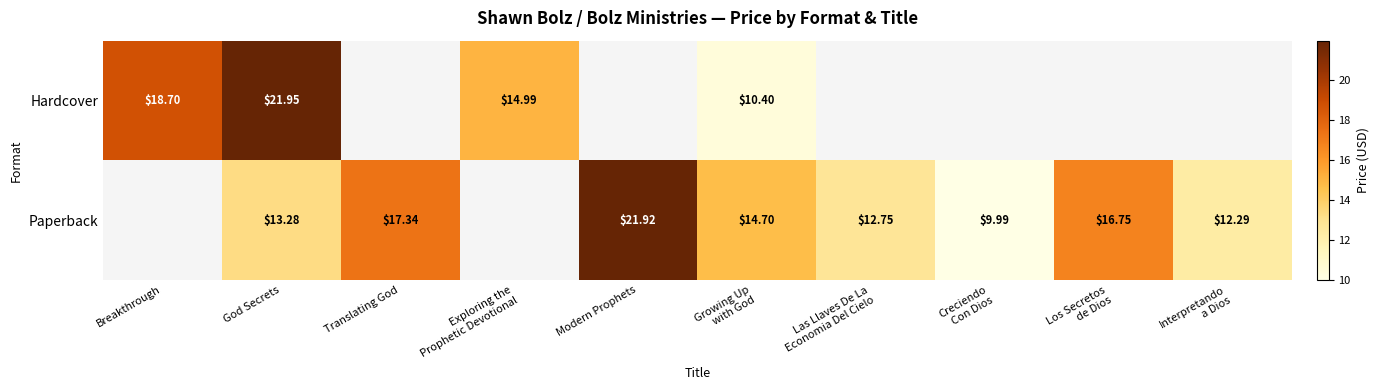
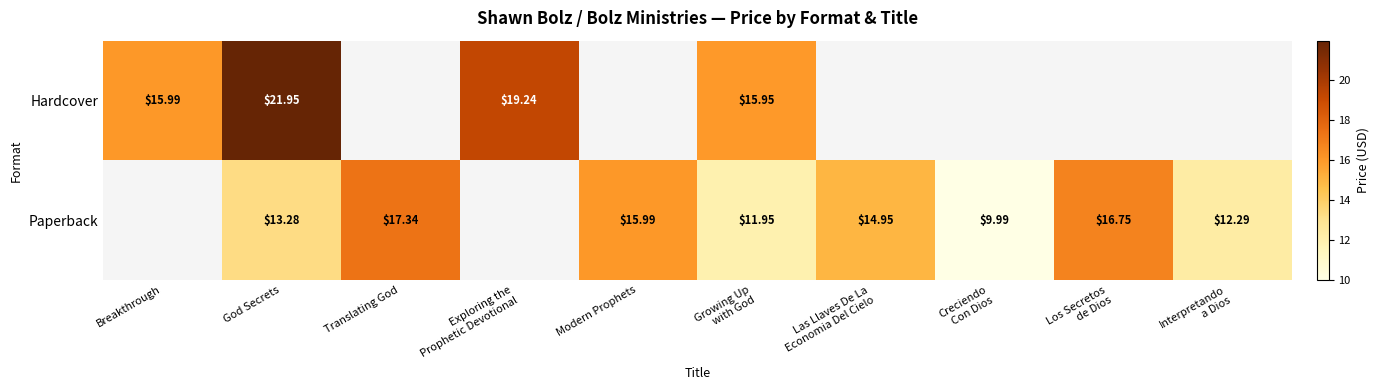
  {
    "Hardcover": {
-     "Breakthrough": "$18.70",
+     "Breakthrough": "$15.99",
      "God Secrets": "$21.95",
-     "Exploring the Prophetic Devotional": "$14.99",
-     "Growing Up with God": "$10.40"
+     "Exploring the Prophetic Devotional": "$19.24",
+     "Growing Up with God": "$15.95"
    },
    "Paperback": {
      "God Secrets": "$13.28",
      "Translating God": "$17.34",
-     "Modern Prophets": "$21.92",
-     "Growing Up with God": "$14.70",
-     "Las Llaves De La Economia Del Cielo": "$12.75",
+     "Modern Prophets": "$15.99",
+     "Growing Up with God": "$11.95",
+     "Las Llaves De La Economia Del Cielo": "$14.95",
      "Creciendo Con Dios": "$9.99",
      "Los Secretos de Dios": "$16.75",
      "Interpretando a Dios": "$12.29"
    }
  }
